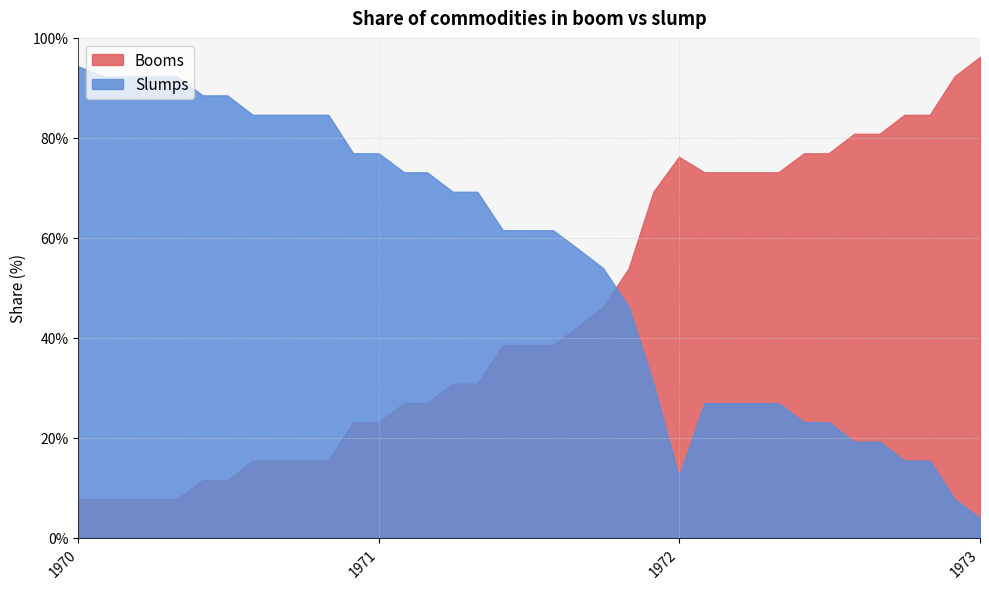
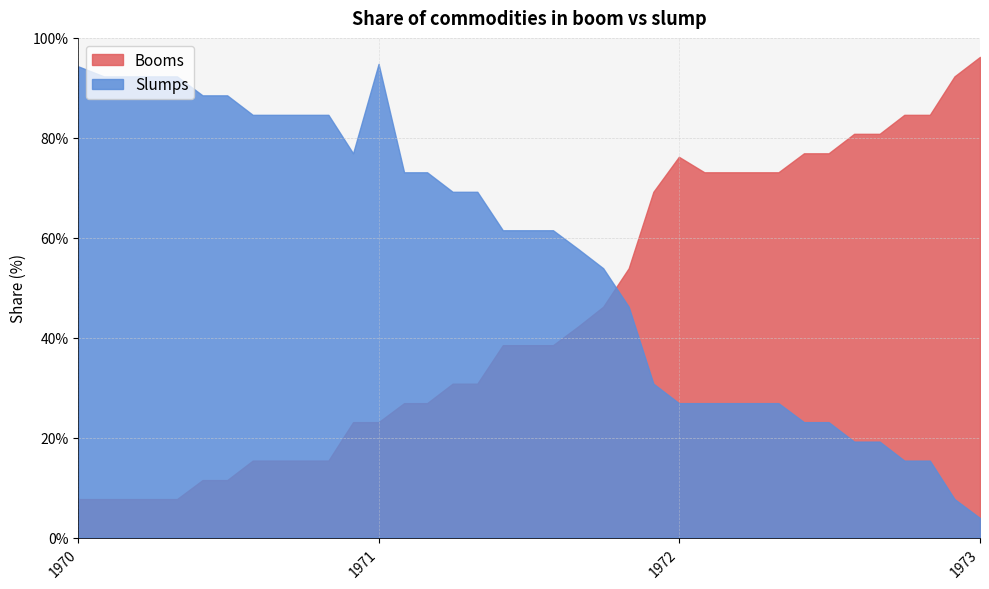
  {
    "Booms": {
      "1970": "8%",
      "1971": "23%",
      "1972": "76%",
      "1973": "96%"
    },
    "Slumps": {
      "1970": "94%",
-     "1971": "77%",
-     "1972": "12%",
+     "1971": "95%",
+     "1972": "27%",
      "1973": "4%"
    }
  }
